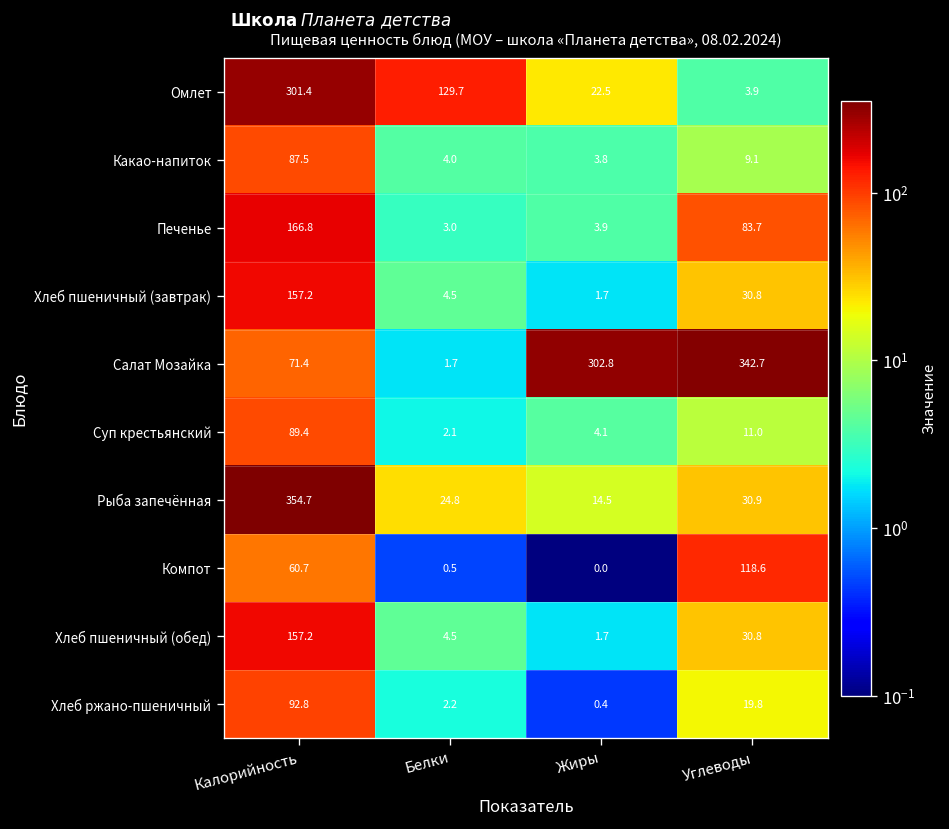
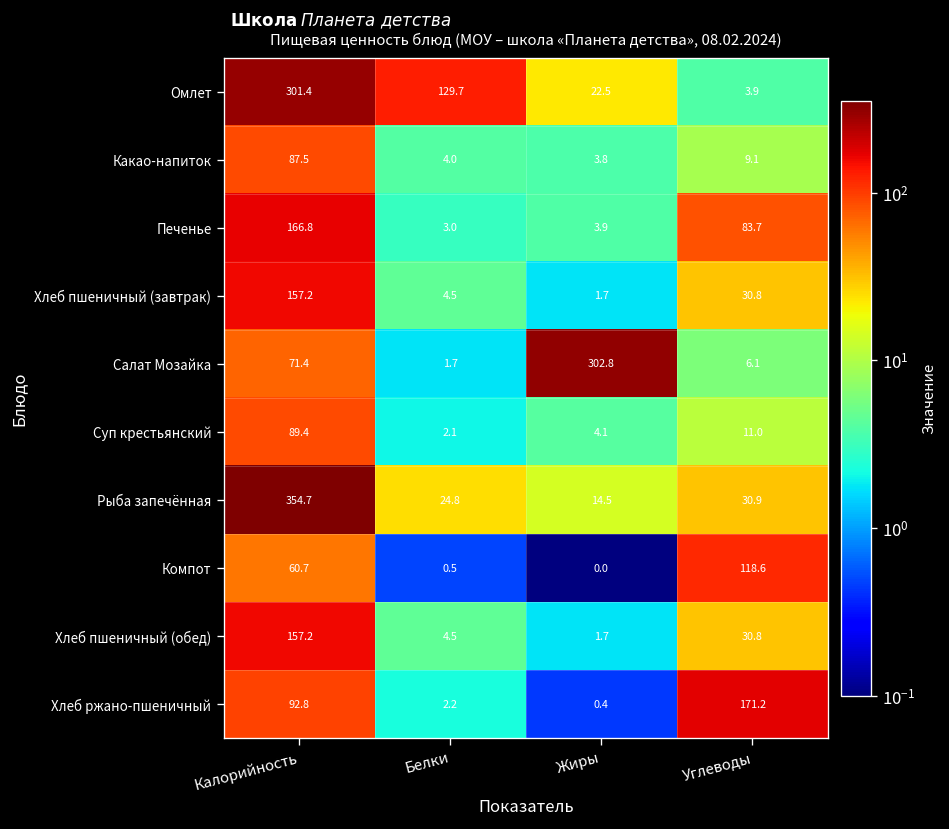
  {
    "Салат Мозайка": {
-     "Углеводы": 342.7
+     "Углеводы": 6.1
    },
    "Хлеб ржано-пшеничный": {
-     "Углеводы": 19.8
+     "Углеводы": 171.2
    }
  }
